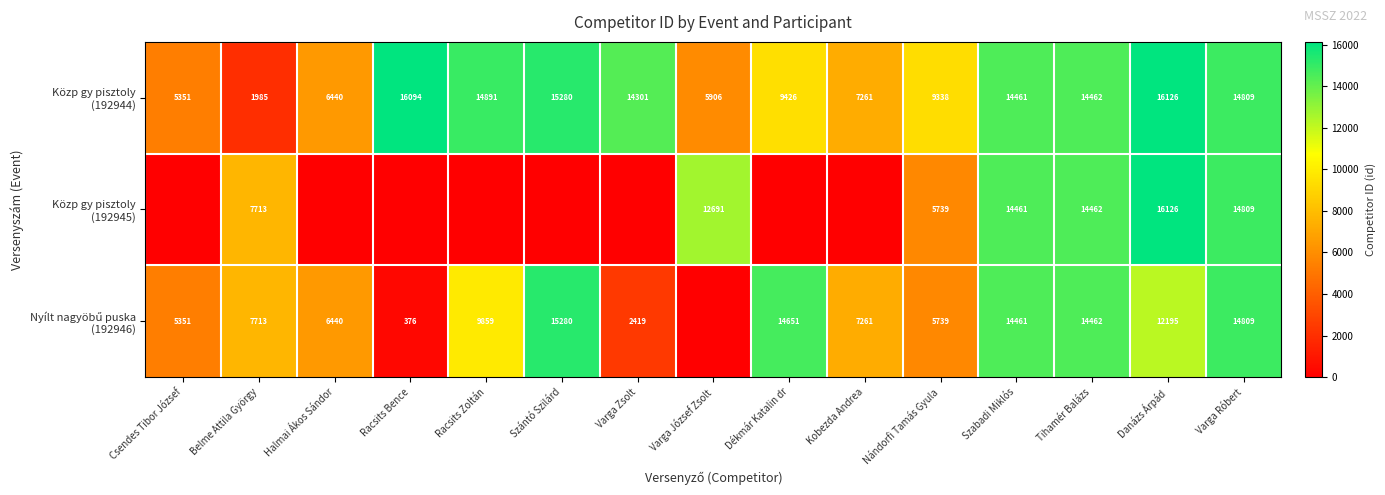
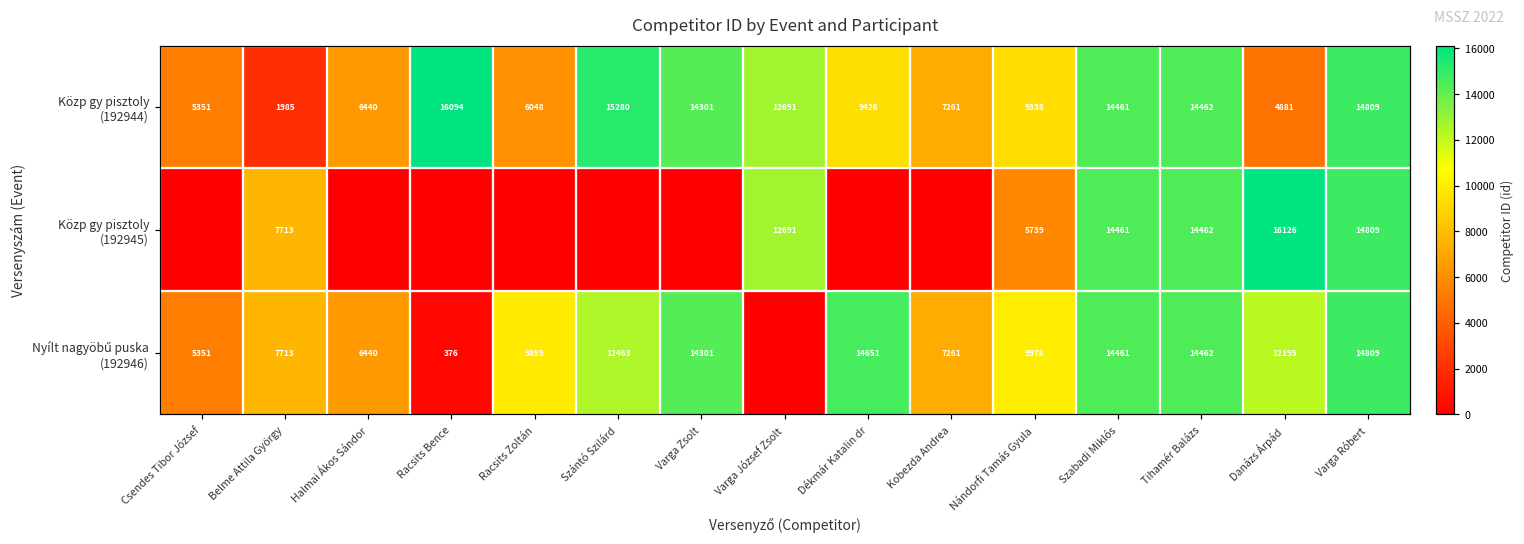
  {
    "Közp gy pisztoly (192944)": {
      "Csendes Tibor József": 5351,
      "Belme Attila György": 1985,
      "Halmai Ákos Sándor": 6440,
      "Racsits Bence": 16094,
-     "Racsits Zoltán": 14891,
+     "Racsits Zoltán": 6048,
      "Szántó Szilárd": 15280,
      "Varga Zsolt": 14301,
-     "Varga József Zsolt": 5906,
+     "Varga József Zsolt": 12691,
      "Dékmár Katalin dr": 9426,
      "Kobezda Andrea": 7261,
      "Nándorfi Tamás Gyula": 9338,
      "Szabadi Miklós": 14461,
      "Tihamér Balázs": 14462,
-     "Danázs Árpád": 16126,
+     "Danázs Árpád": 4881,
      "Varga Róbert": 14809
    },
    "Közp gy pisztoly (192945)": {
      "Belme Attila György": 7713,
      "Varga József Zsolt": 12691,
      "Nándorfi Tamás Gyula": 5739,
      "Szabadi Miklós": 14461,
      "Tihamér Balázs": 14462,
      "Danázs Árpád": 16126,
      "Varga Róbert": 14809
    },
    "Nyílt nagyöbű puska (192946)": {
      "Csendes Tibor József": 5351,
      "Belme Attila György": 7713,
      "Halmai Ákos Sándor": 6440,
      "Racsits Bence": 376,
      "Racsits Zoltán": 9859,
-     "Szántó Szilárd": 15280,
-     "Varga Zsolt": 2419,
+     "Szántó Szilárd": 12463,
+     "Varga Zsolt": 14301,
      "Dékmár Katalin dr": 14651,
      "Kobezda Andrea": 7261,
-     "Nándorfi Tamás Gyula": 5739,
+     "Nándorfi Tamás Gyula": 9978,
      "Szabadi Miklós": 14461,
      "Tihamér Balázs": 14462,
      "Danázs Árpád": 12195,
      "Varga Róbert": 14809
    }
  }
